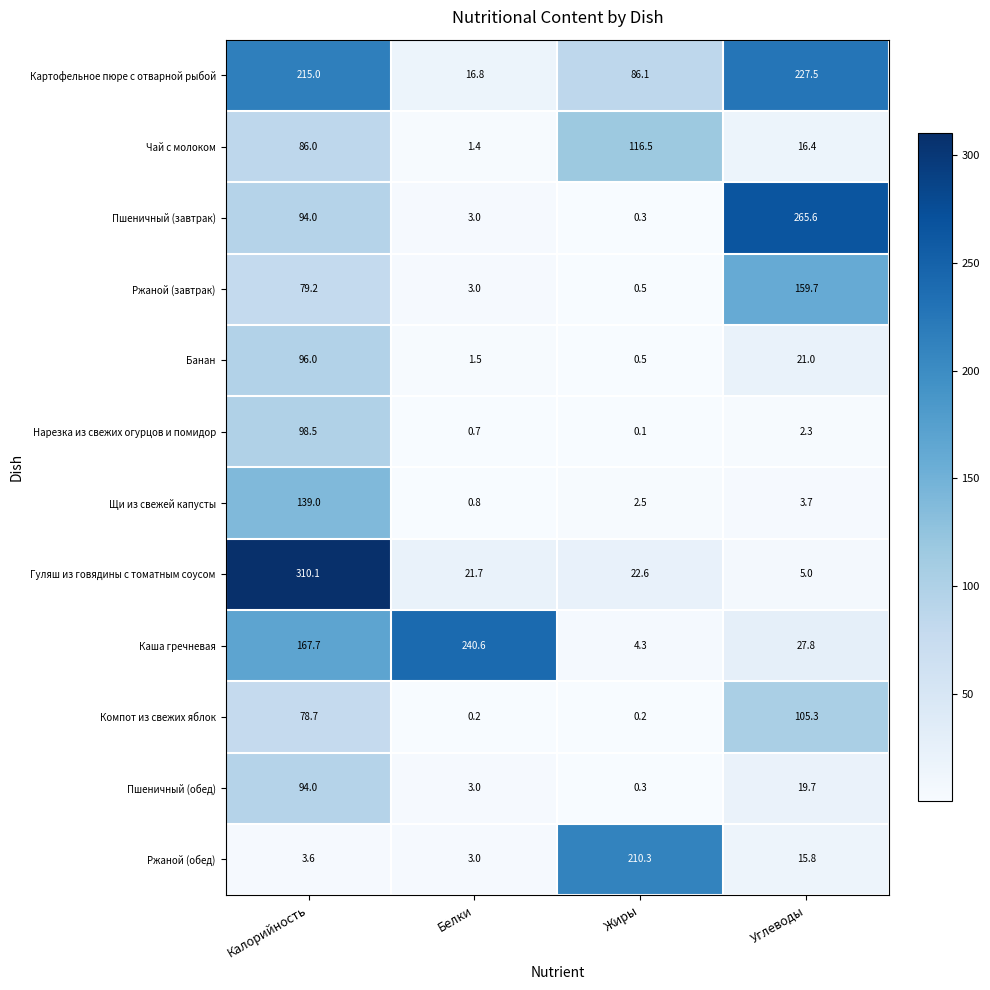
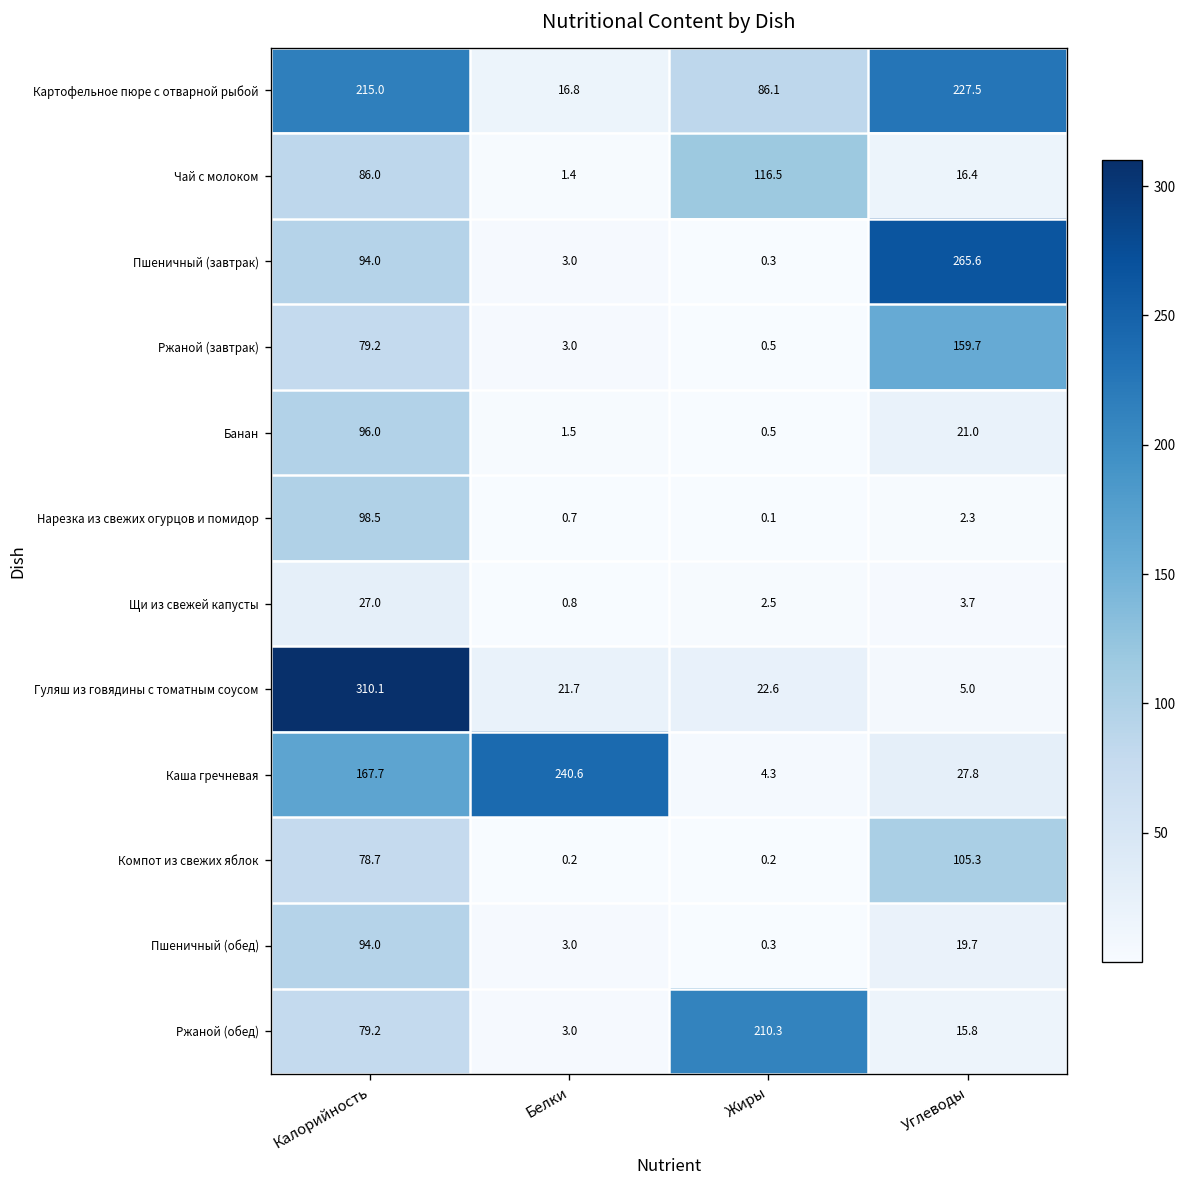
  {
    "Картофельное пюре с отварной рыбой": {
      "Калорийность": 215.0,
      "Белки": 16.8,
      "Жиры": 86.1,
      "Углеводы": 227.5
    },
    "Чай с молоком": {
      "Калорийность": 86.0,
      "Белки": 1.4,
      "Жиры": 116.5,
      "Углеводы": 16.4
    },
    "Пшеничный (завтрак)": {
      "Калорийность": 94.0,
      "Белки": 3.0,
      "Жиры": 0.3,
      "Углеводы": 265.6
    },
    "Ржаной (завтрак)": {
      "Калорийность": 79.2,
      "Белки": 3.0,
      "Жиры": 0.5,
      "Углеводы": 159.7
    },
    "Банан": {
      "Калорийность": 96.0,
      "Белки": 1.5,
      "Жиры": 0.5,
      "Углеводы": 21.0
    },
    "Нарезка из свежих огурцов и помидор": {
      "Калорийность": 98.5,
      "Белки": 0.7,
      "Жиры": 0.1,
      "Углеводы": 2.3
    },
    "Щи из свежей капусты": {
-     "Калорийность": 139.0,
+     "Калорийность": 27.0,
      "Белки": 0.8,
      "Жиры": 2.5,
      "Углеводы": 3.7
    },
    "Гуляш из говядины с томатным соусом": {
      "Калорийность": 310.1,
      "Белки": 21.7,
      "Жиры": 22.6,
      "Углеводы": 5.0
    },
    "Каша гречневая": {
      "Калорийность": 167.7,
      "Белки": 240.6,
      "Жиры": 4.3,
      "Углеводы": 27.8
    },
    "Компот из свежих яблок": {
      "Калорийность": 78.7,
      "Белки": 0.2,
      "Жиры": 0.2,
      "Углеводы": 105.3
    },
    "Пшеничный (обед)": {
      "Калорийность": 94.0,
      "Белки": 3.0,
      "Жиры": 0.3,
      "Углеводы": 19.7
    },
    "Ржаной (обед)": {
-     "Калорийность": 3.6,
+     "Калорийность": 79.2,
      "Белки": 3.0,
      "Жиры": 210.3,
      "Углеводы": 15.8
    }
  }
